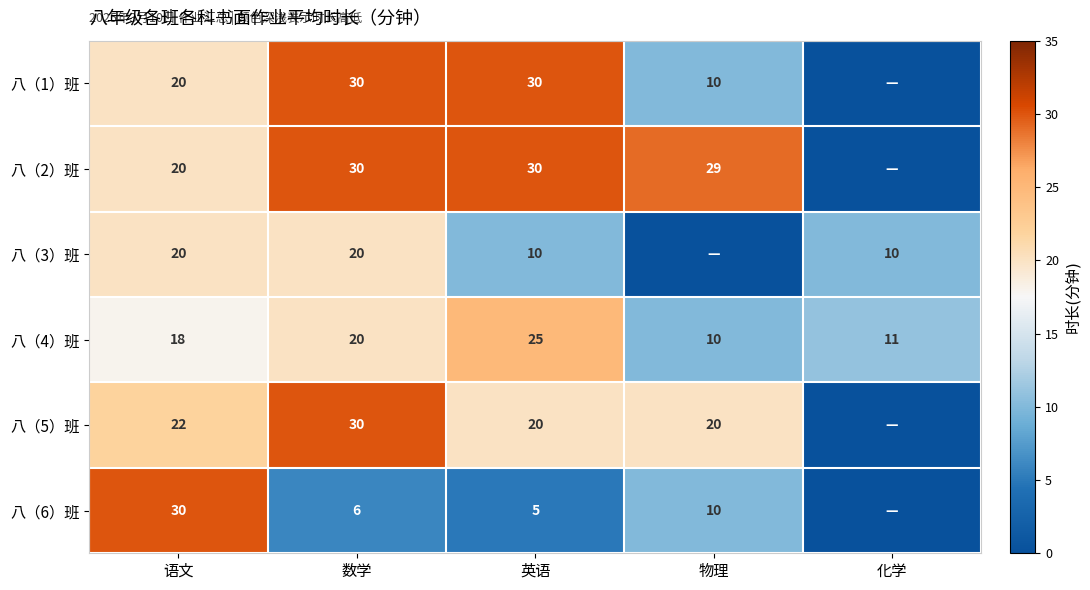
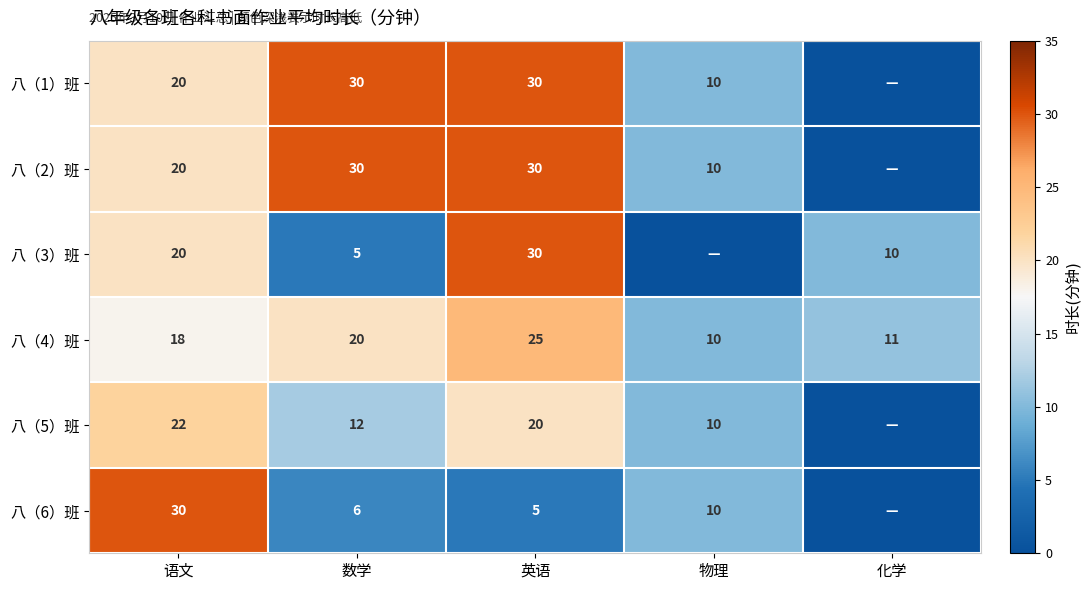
  {
    "八（1）班": {
      "语文": 20,
      "数学": 30,
      "英语": 30,
      "物理": 10
    },
    "八（2）班": {
      "语文": 20,
      "数学": 30,
      "英语": 30,
-     "物理": 29
+     "物理": 10
    },
    "八（3）班": {
      "语文": 20,
-     "数学": 20,
-     "英语": 10,
+     "数学": 5,
+     "英语": 30,
      "化学": 10
    },
    "八（4）班": {
      "语文": 18,
      "数学": 20,
      "英语": 25,
      "物理": 10,
      "化学": 11
    },
    "八（5）班": {
      "语文": 22,
-     "数学": 30,
+     "数学": 12,
      "英语": 20,
-     "物理": 20
+     "物理": 10
    },
    "八（6）班": {
      "语文": 30,
      "数学": 6,
      "英语": 5,
      "物理": 10
    }
  }
